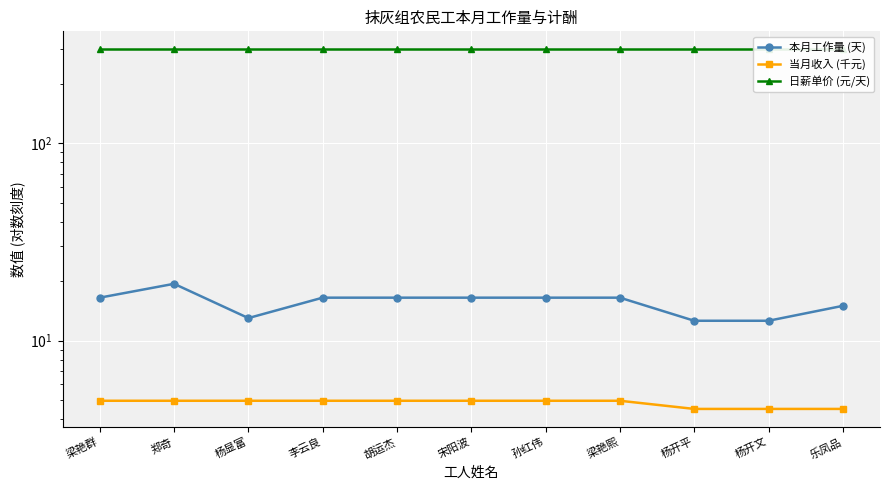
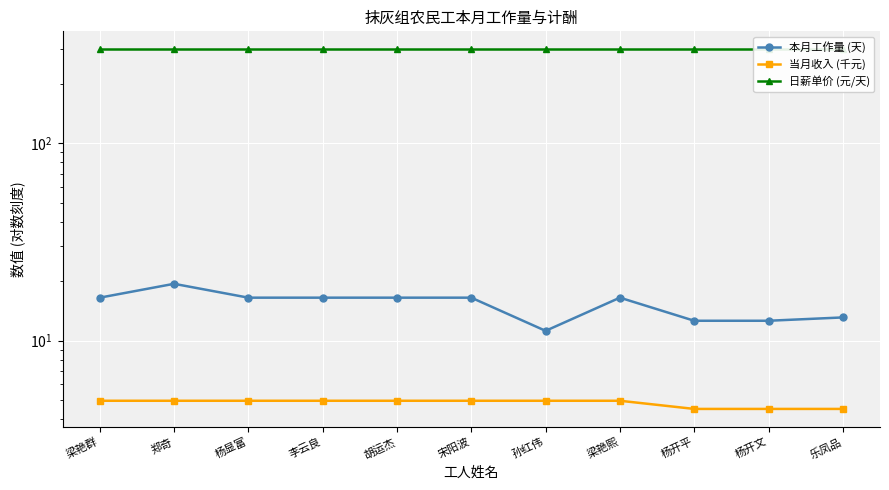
  {
    "本月工作量 (天)": {
      "梁艳群": 17,
      "郑奇": 19,
-     "杨显富": 13,
+     "杨显富": 17,
      "李云良": 17,
      "胡运杰": 17,
      "宋阳波": 17,
-     "孙红伟": 17,
+     "孙红伟": 11,
      "梁艳熙": 17,
      "杨开平": 13,
      "杨开文": 13,
-     "乐凤品": 15
+     "乐凤品": 13
    },
    "当月收入 (千元)": {
      "梁艳群": 5,
      "郑奇": 5,
      "杨显富": 5,
      "李云良": 5,
      "胡运杰": 5,
      "宋阳波": 5,
      "孙红伟": 5,
      "梁艳熙": 5,
      "杨开平": 4.5,
      "杨开文": 4.5,
      "乐凤品": 4.5
    },
    "日薪单价 (元/天)": {
      "梁艳群": 300,
      "郑奇": 300,
      "杨显富": 300,
      "李云良": 300,
      "胡运杰": 300,
      "宋阳波": 300,
      "孙红伟": 300,
      "梁艳熙": 300,
      "杨开平": 300
    }
  }
